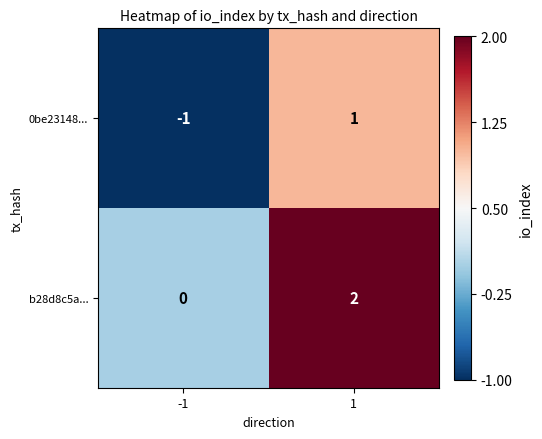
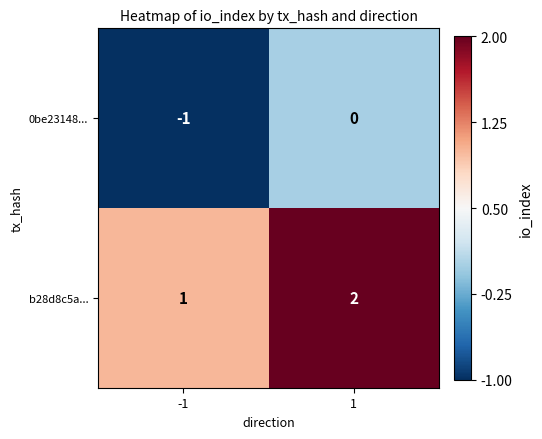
  {
    "0be23148...": {
      "-1": -1,
-     "1": 1
+     "1": 0
    },
    "b28d8c5a...": {
-     "-1": 0,
+     "-1": 1,
      "1": 2
    }
  }
